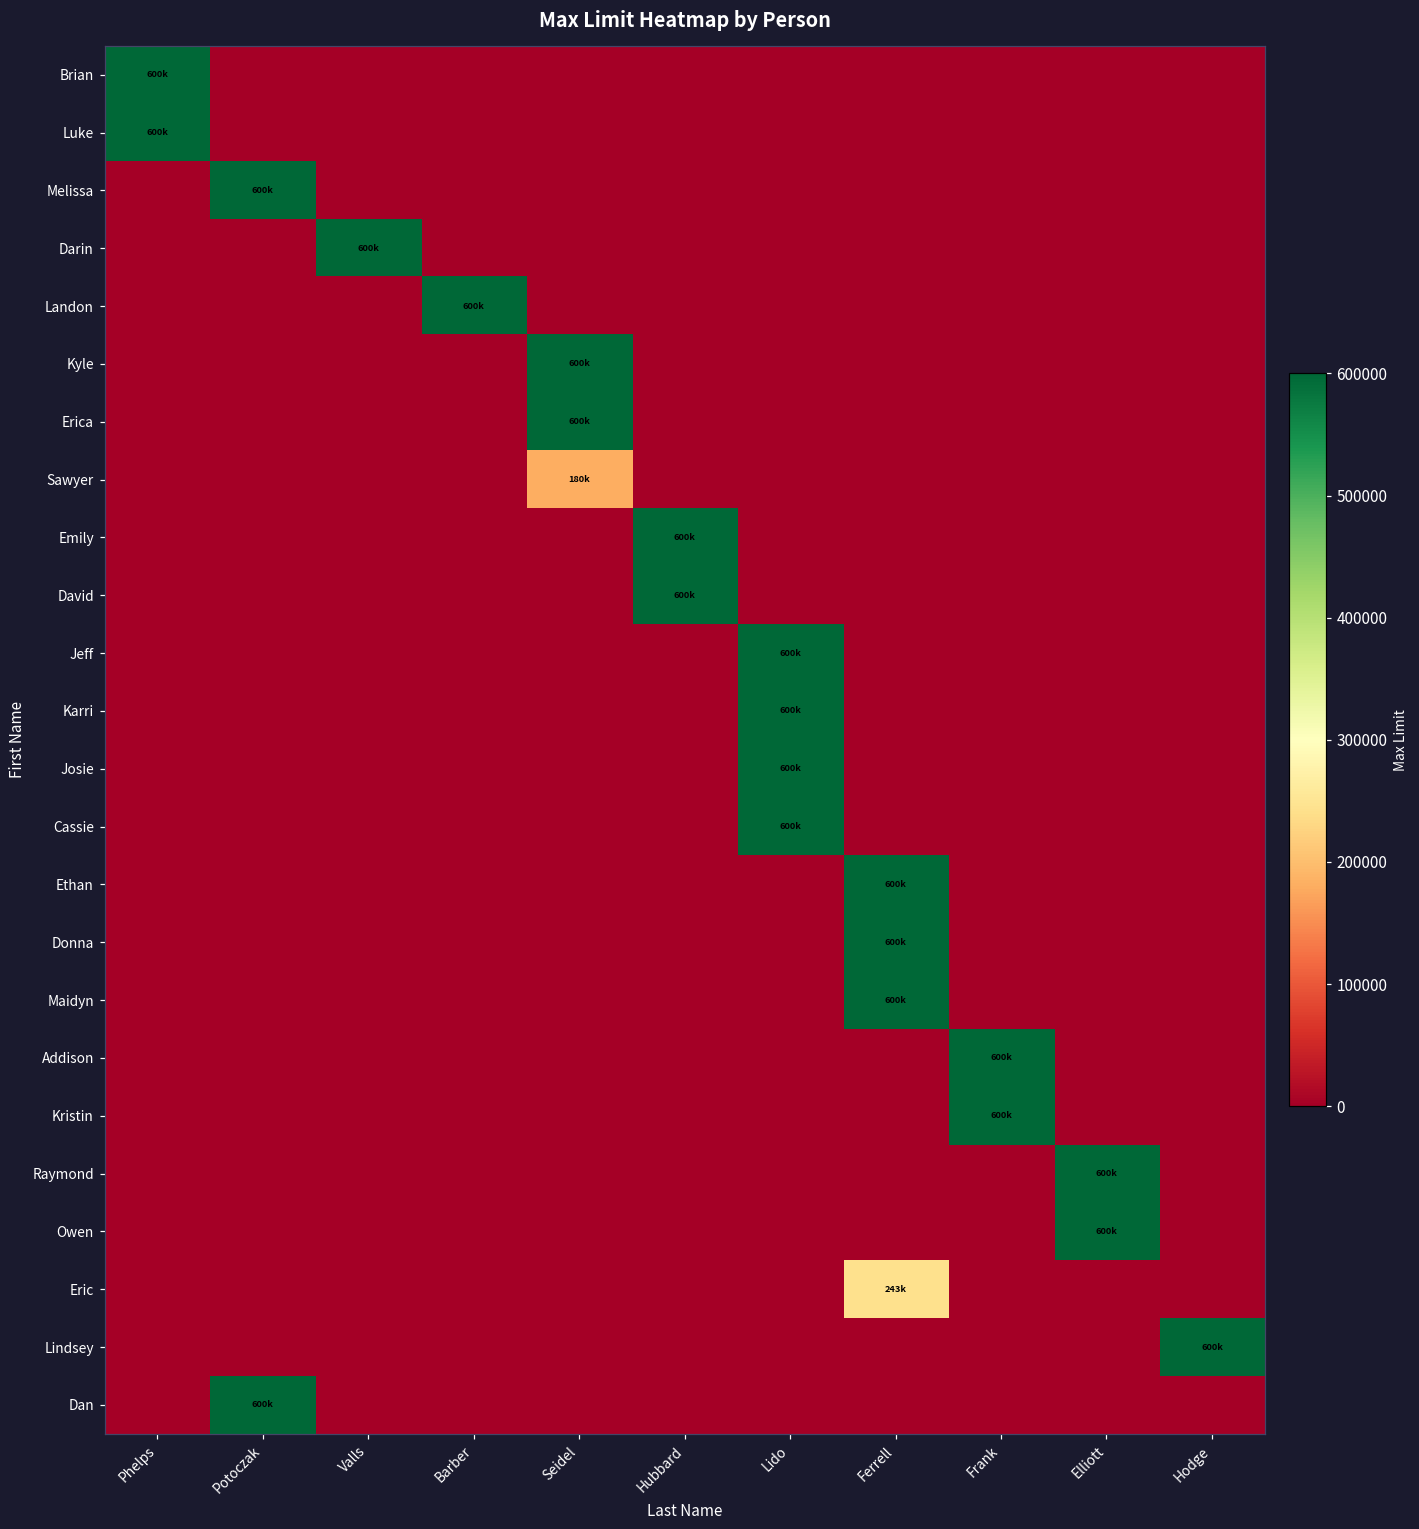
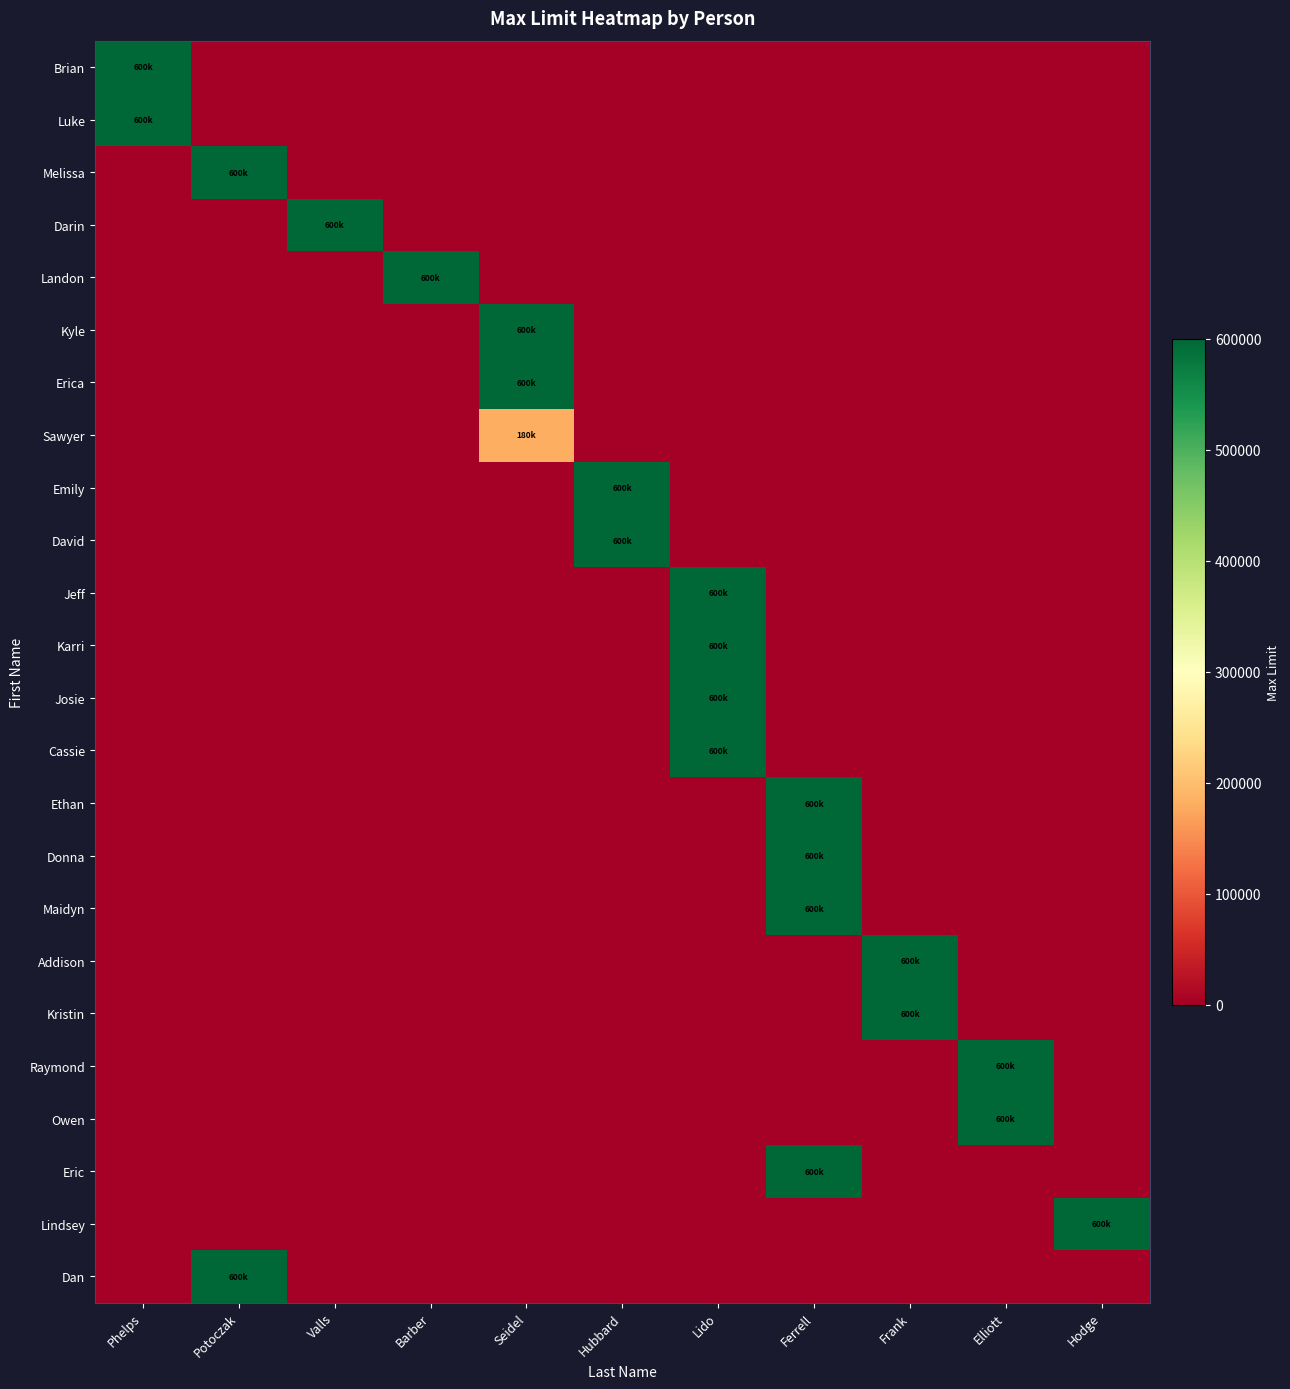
  {
    "Brian": {
      "Phelps": "600k"
    },
    "Luke": {
      "Phelps": "600k"
    },
    "Melissa": {
      "Potoczak": "600k"
    },
    "Darin": {
      "Valls": "600k"
    },
    "Landon": {
      "Barber": "600k"
    },
    "Kyle": {
      "Seidel": "600k"
    },
    "Erica": {
      "Seidel": "600k"
    },
    "Sawyer": {
      "Seidel": "180k"
    },
    "Emily": {
      "Hubbard": "600k"
    },
    "David": {
      "Hubbard": "600k"
    },
    "Jeff": {
      "Lido": "600k"
    },
    "Karri": {
      "Lido": "600k"
    },
    "Josie": {
      "Lido": "600k"
    },
    "Cassie": {
      "Lido": "600k"
    },
    "Ethan": {
      "Ferrell": "600k"
    },
    "Donna": {
      "Ferrell": "600k"
    },
    "Maidyn": {
      "Ferrell": "600k"
    },
    "Addison": {
      "Frank": "600k"
    },
    "Kristin": {
      "Frank": "600k"
    },
    "Raymond": {
      "Elliott": "600k"
    },
    "Owen": {
      "Elliott": "600k"
    },
    "Eric": {
-     "Ferrell": "243k"
+     "Ferrell": "600k"
    },
    "Lindsey": {
      "Hodge": "600k"
    },
    "Dan": {
      "Potoczak": "600k"
    }
  }
